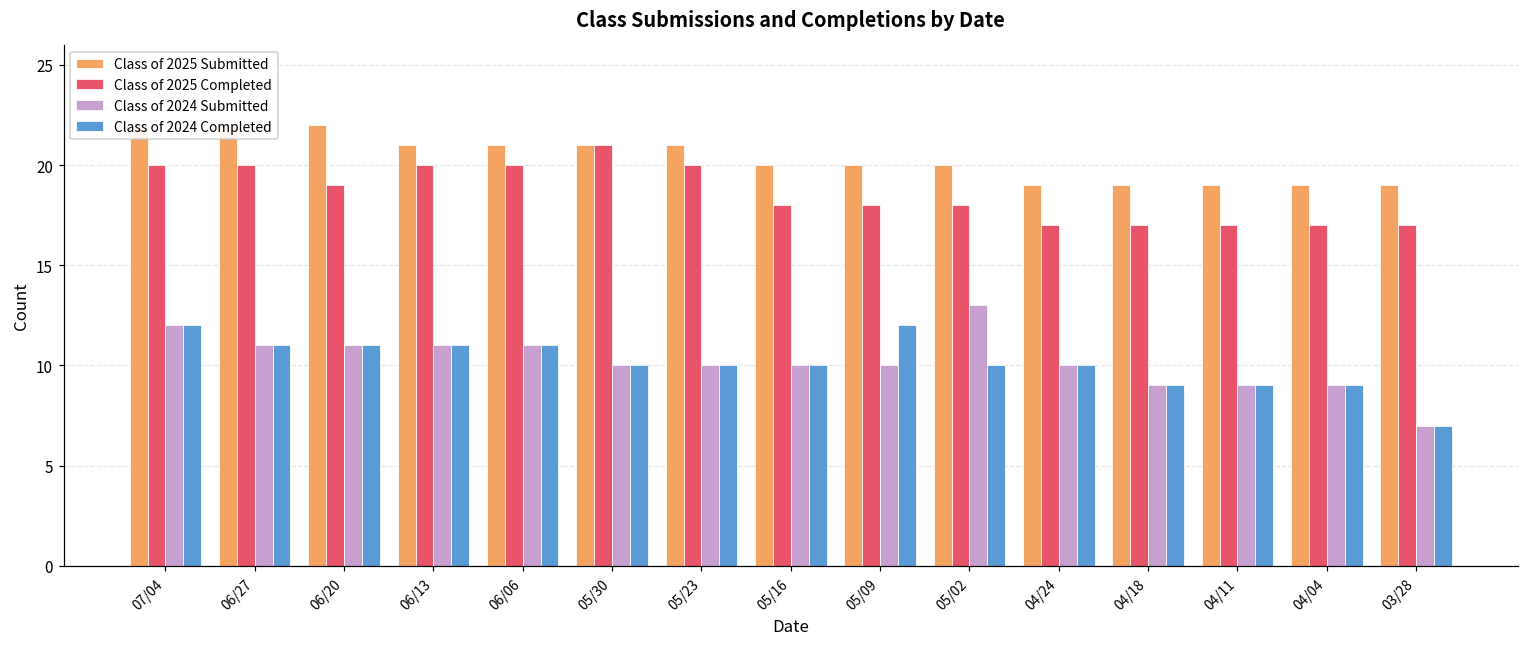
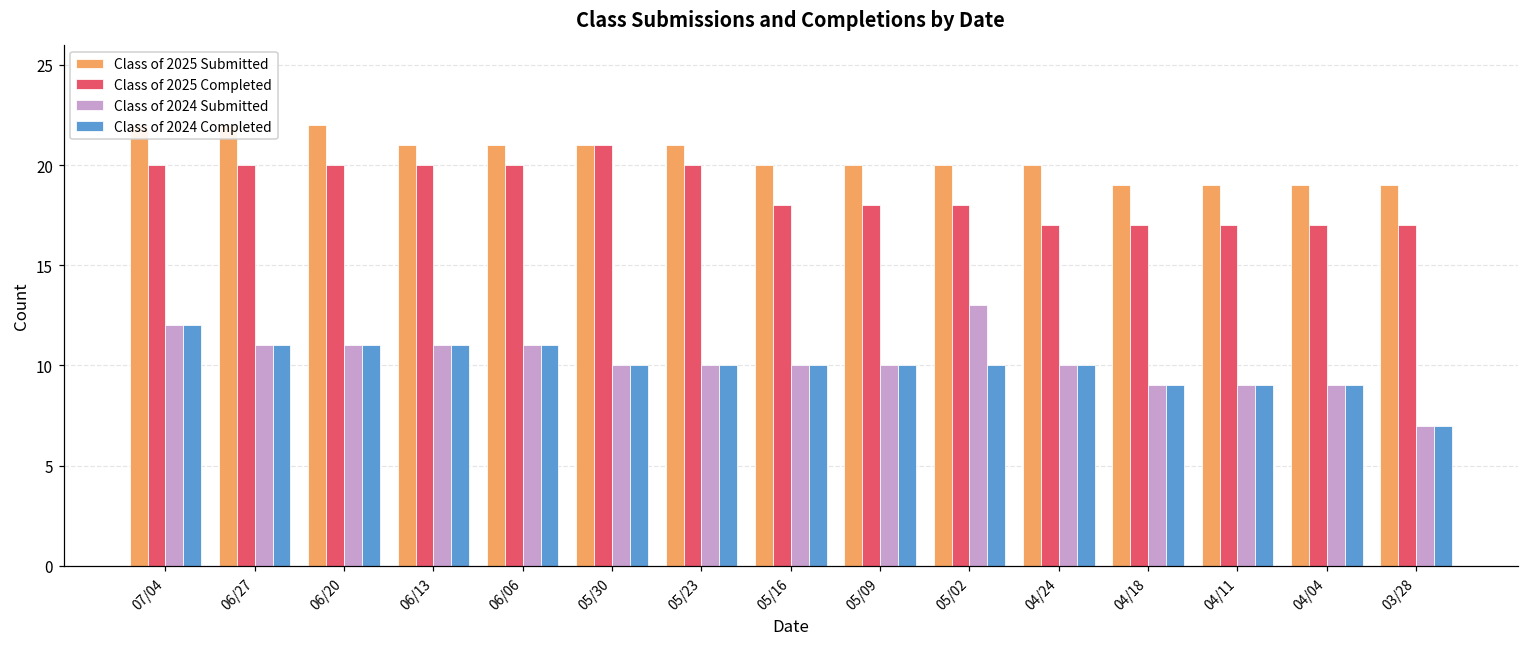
  {
    "Class of 2025 Submitted": {
      "06/20": 22,
      "06/13": 21,
      "06/06": 21,
      "05/30": 21,
      "05/23": 21,
      "05/16": 20,
      "05/09": 20,
      "05/02": 20,
-     "04/24": 19,
+     "04/24": 20,
      "04/18": 19,
      "04/11": 19,
      "04/04": 19,
      "03/28": 19
    },
    "Class of 2025 Completed": {
      "07/04": 20,
      "06/27": 20,
-     "06/20": 19,
+     "06/20": 20,
      "06/13": 20,
      "06/06": 20,
      "05/30": 21,
      "05/23": 20,
      "05/16": 18,
      "05/09": 18,
      "05/02": 18,
      "04/24": 17,
      "04/18": 17,
      "04/11": 17,
      "04/04": 17,
      "03/28": 17
    },
    "Class of 2024 Submitted": {
      "07/04": 12,
      "06/27": 11,
      "06/20": 11,
      "06/13": 11,
      "06/06": 11,
      "05/30": 10,
      "05/23": 10,
      "05/16": 10,
      "05/09": 10,
      "05/02": 13,
      "04/24": 10,
      "04/18": 9,
      "04/11": 9,
      "04/04": 9,
      "03/28": 7
    },
    "Class of 2024 Completed": {
      "07/04": 12,
      "06/27": 11,
      "06/20": 11,
      "06/13": 11,
      "06/06": 11,
      "05/30": 10,
      "05/23": 10,
      "05/16": 10,
-     "05/09": 12,
+     "05/09": 10,
      "05/02": 10,
      "04/24": 10,
      "04/18": 9,
      "04/11": 9,
      "04/04": 9,
      "03/28": 7
    }
  }
